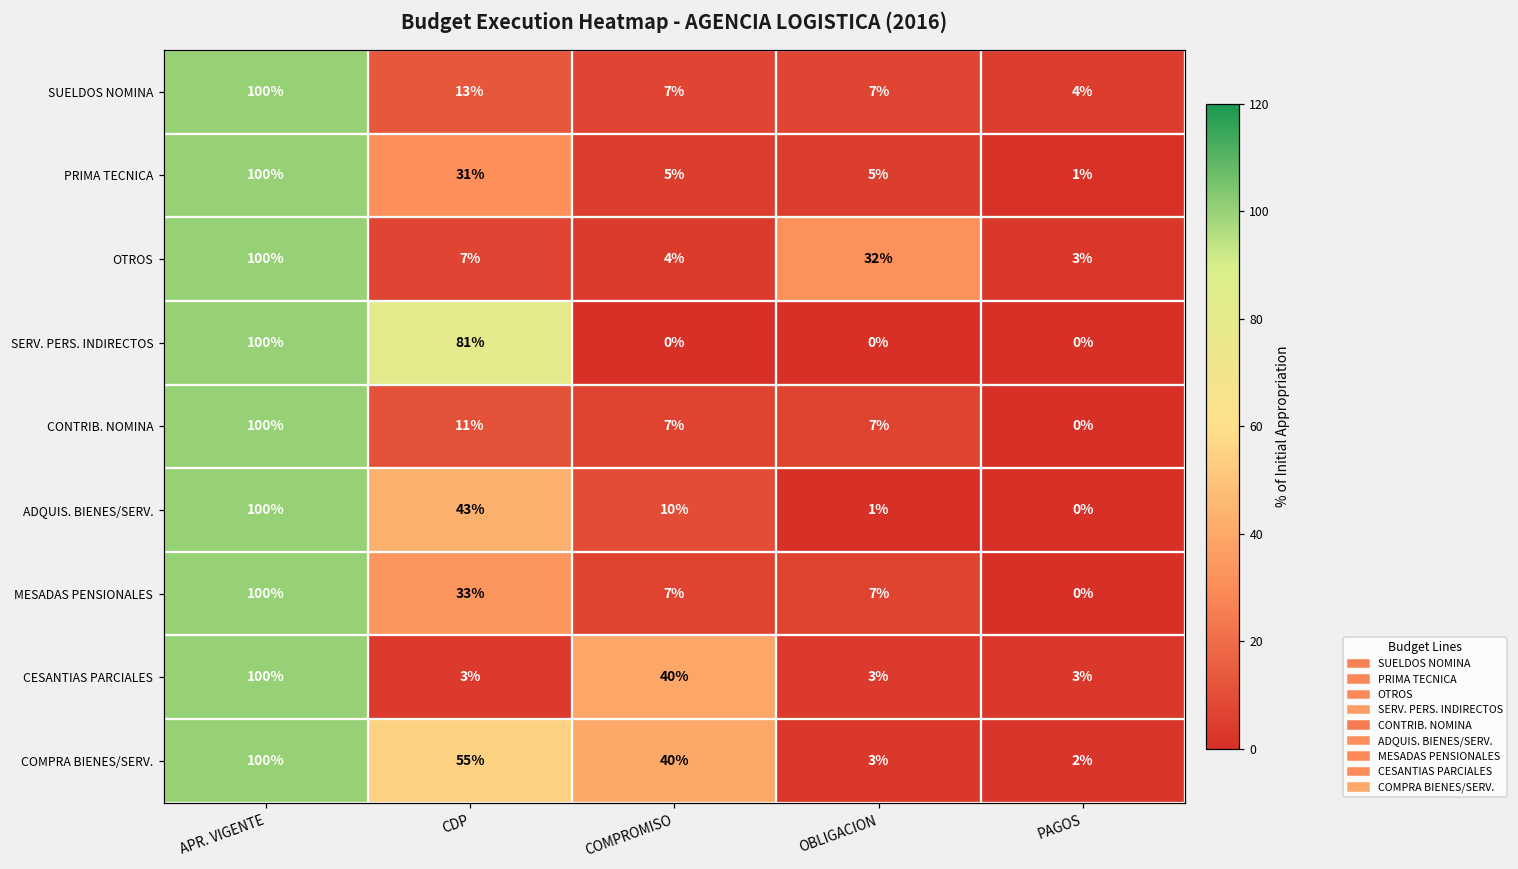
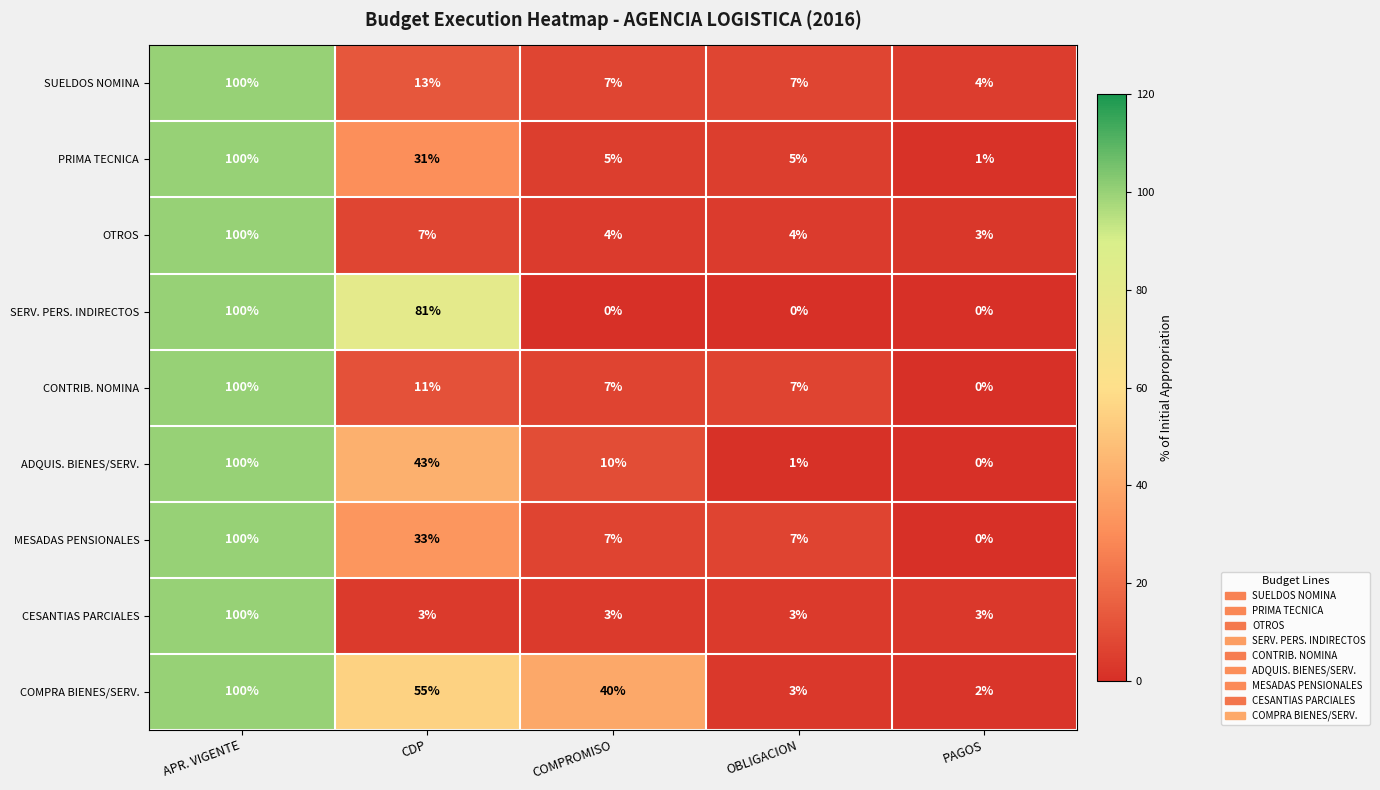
  {
    "SUELDOS NOMINA": {
      "APR. VIGENTE": "100%",
      "CDP": "13%",
      "COMPROMISO": "7%",
      "OBLIGACION": "7%",
      "PAGOS": "4%"
    },
    "PRIMA TECNICA": {
      "APR. VIGENTE": "100%",
      "CDP": "31%",
      "COMPROMISO": "5%",
      "OBLIGACION": "5%",
      "PAGOS": "1%"
    },
    "OTROS": {
      "APR. VIGENTE": "100%",
      "CDP": "7%",
      "COMPROMISO": "4%",
-     "OBLIGACION": "32%",
+     "OBLIGACION": "4%",
      "PAGOS": "3%"
    },
    "SERV. PERS. INDIRECTOS": {
      "APR. VIGENTE": "100%",
      "CDP": "81%",
      "COMPROMISO": "0%",
      "OBLIGACION": "0%",
      "PAGOS": "0%"
    },
    "CONTRIB. NOMINA": {
      "APR. VIGENTE": "100%",
      "CDP": "11%",
      "COMPROMISO": "7%",
      "OBLIGACION": "7%",
      "PAGOS": "0%"
    },
    "ADQUIS. BIENES/SERV.": {
      "APR. VIGENTE": "100%",
      "CDP": "43%",
      "COMPROMISO": "10%",
      "OBLIGACION": "1%",
      "PAGOS": "0%"
    },
    "MESADAS PENSIONALES": {
      "APR. VIGENTE": "100%",
      "CDP": "33%",
      "COMPROMISO": "7%",
      "OBLIGACION": "7%",
      "PAGOS": "0%"
    },
    "CESANTIAS PARCIALES": {
      "APR. VIGENTE": "100%",
      "CDP": "3%",
-     "COMPROMISO": "40%",
+     "COMPROMISO": "3%",
      "OBLIGACION": "3%",
      "PAGOS": "3%"
    },
    "COMPRA BIENES/SERV.": {
      "APR. VIGENTE": "100%",
      "CDP": "55%",
      "COMPROMISO": "40%",
      "OBLIGACION": "3%",
      "PAGOS": "2%"
    }
  }
